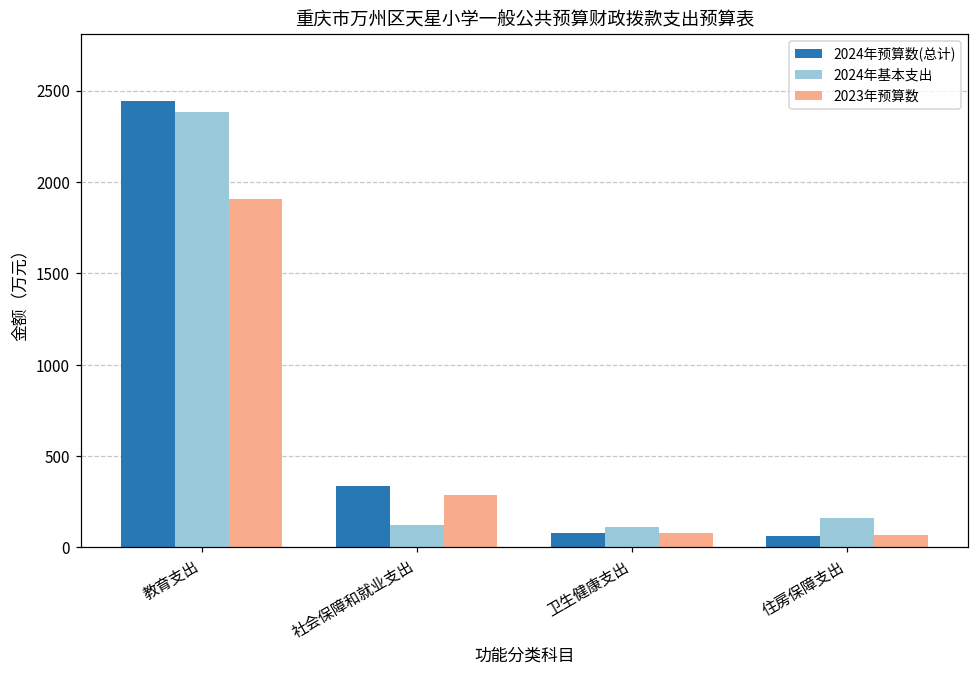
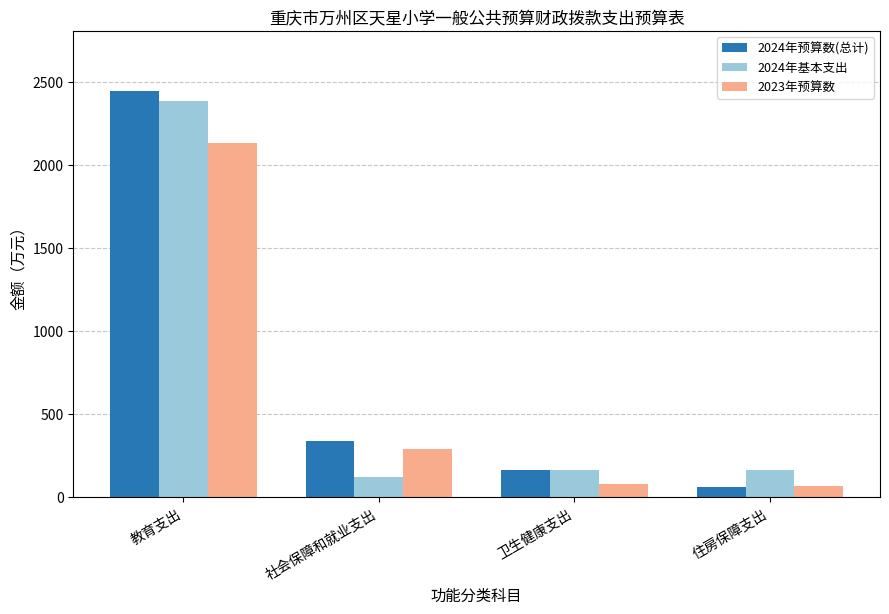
  {
    "2024年预算数(总计)": {
      "教育支出": 2440,
      "社会保障和就业支出": 340,
-     "卫生健康支出": 80,
+     "卫生健康支出": 160,
      "住房保障支出": 60
    },
    "2024年基本支出": {
      "教育支出": 2380,
      "社会保障和就业支出": 120,
-     "卫生健康支出": 110,
+     "卫生健康支出": 160,
      "住房保障支出": 160
    },
    "2023年预算数": {
-     "教育支出": 1910,
+     "教育支出": 2130,
      "社会保障和就业支出": 290,
      "卫生健康支出": 80,
      "住房保障支出": 70
    }
  }
